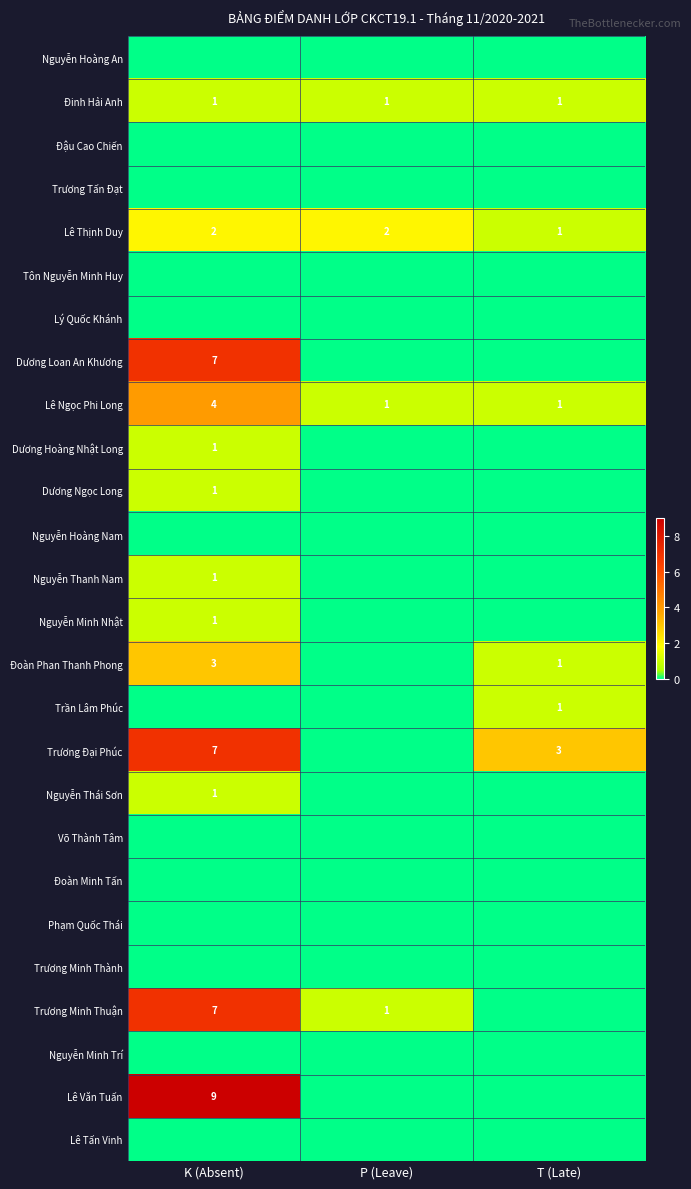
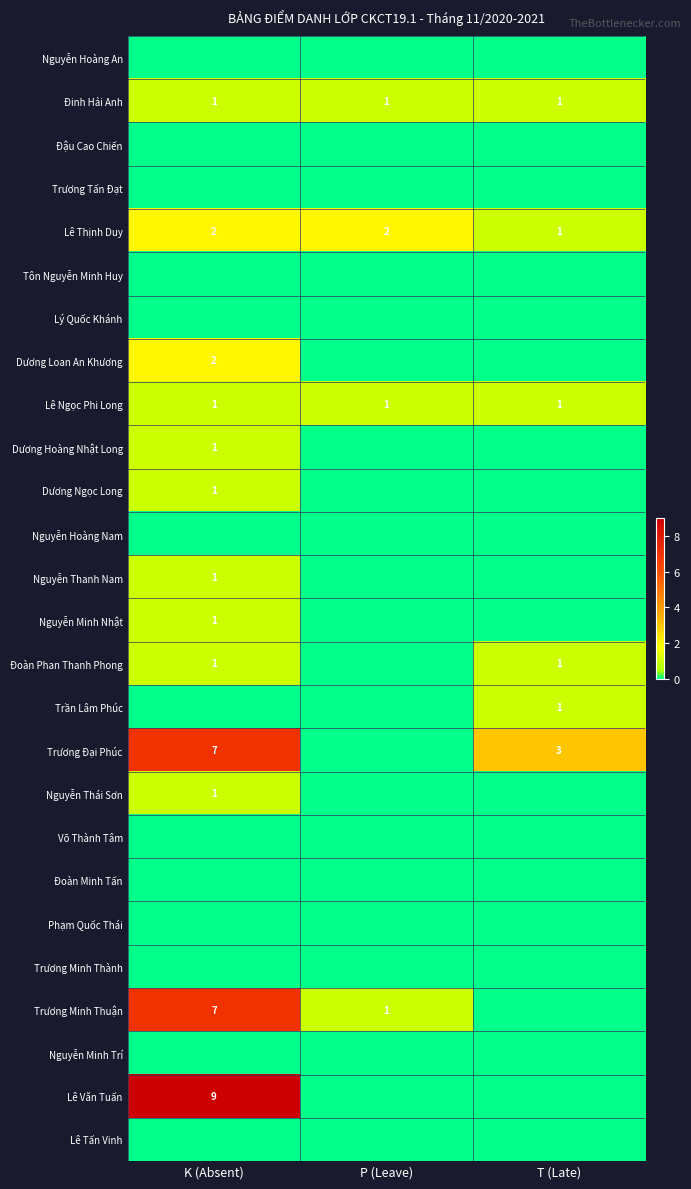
  {
    "Đinh Hải Anh": {
      "K (Absent)": 1,
      "P (Leave)": 1,
      "T (Late)": 1
    },
    "Lê Thịnh Duy": {
      "K (Absent)": 2,
      "P (Leave)": 2,
      "T (Late)": 1
    },
    "Dương Loan An Khương": {
-     "K (Absent)": 7
+     "K (Absent)": 2
    },
    "Lê Ngọc Phi Long": {
-     "K (Absent)": 4,
+     "K (Absent)": 1,
      "P (Leave)": 1,
      "T (Late)": 1
    },
    "Dương Hoàng Nhật Long": {
      "K (Absent)": 1
    },
    "Dương Ngọc Long": {
      "K (Absent)": 1
    },
    "Nguyễn Thanh Nam": {
      "K (Absent)": 1
    },
    "Nguyễn Minh Nhật": {
      "K (Absent)": 1
    },
    "Đoàn Phan Thanh Phong": {
-     "K (Absent)": 3,
+     "K (Absent)": 1,
      "T (Late)": 1
    },
    "Trần Lâm Phúc": {
      "T (Late)": 1
    },
    "Trương Đại Phúc": {
      "K (Absent)": 7,
      "T (Late)": 3
    },
    "Nguyễn Thái Sơn": {
      "K (Absent)": 1
    },
    "Trương Minh Thuận": {
      "K (Absent)": 7,
      "P (Leave)": 1
    },
    "Lê Văn Tuấn": {
      "K (Absent)": 9
    }
  }
